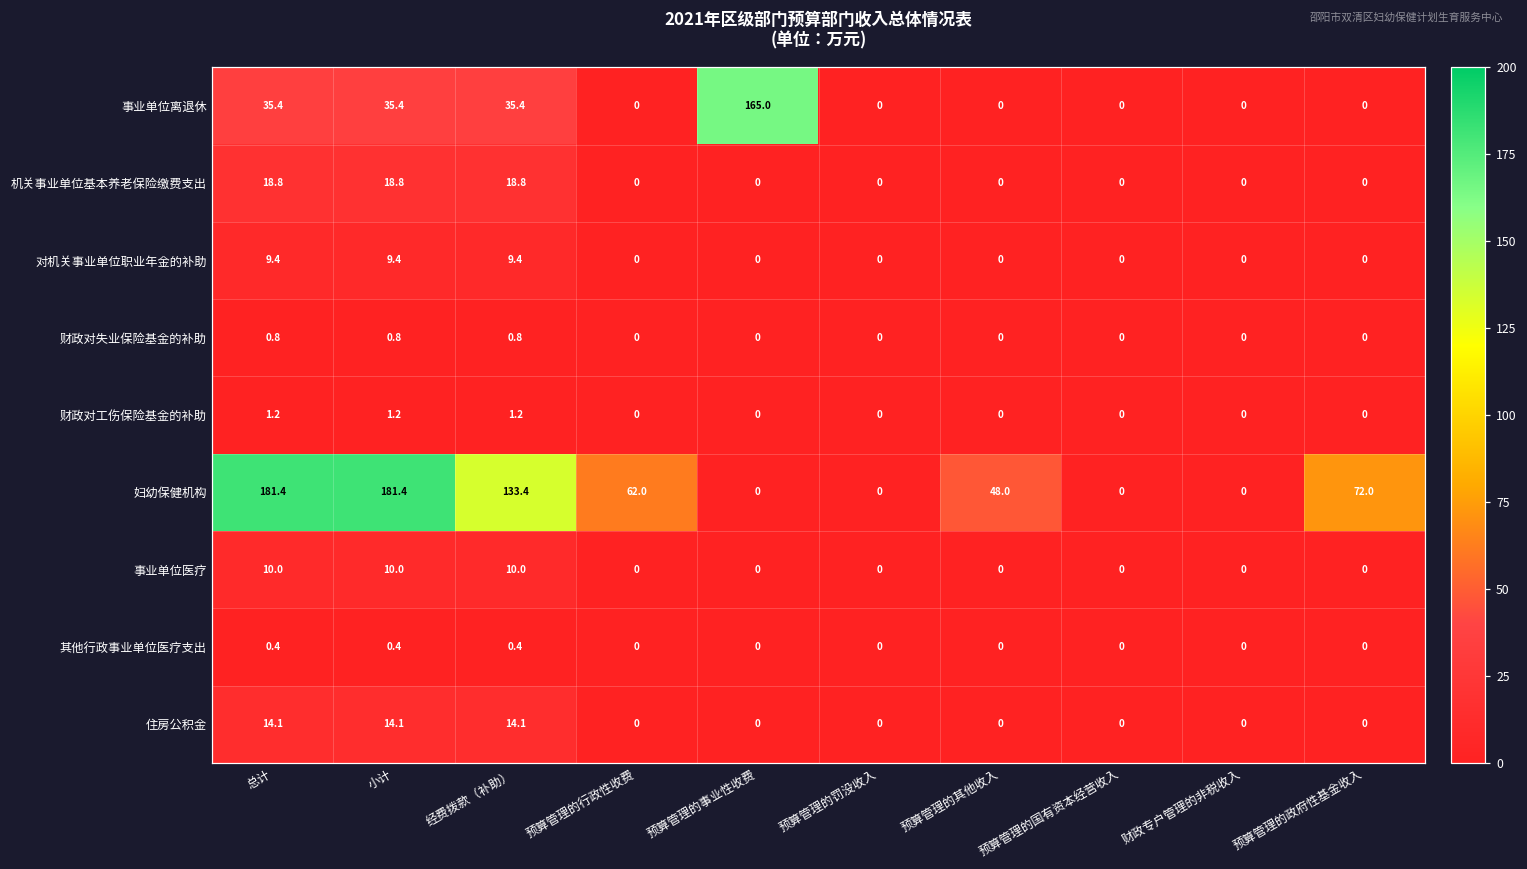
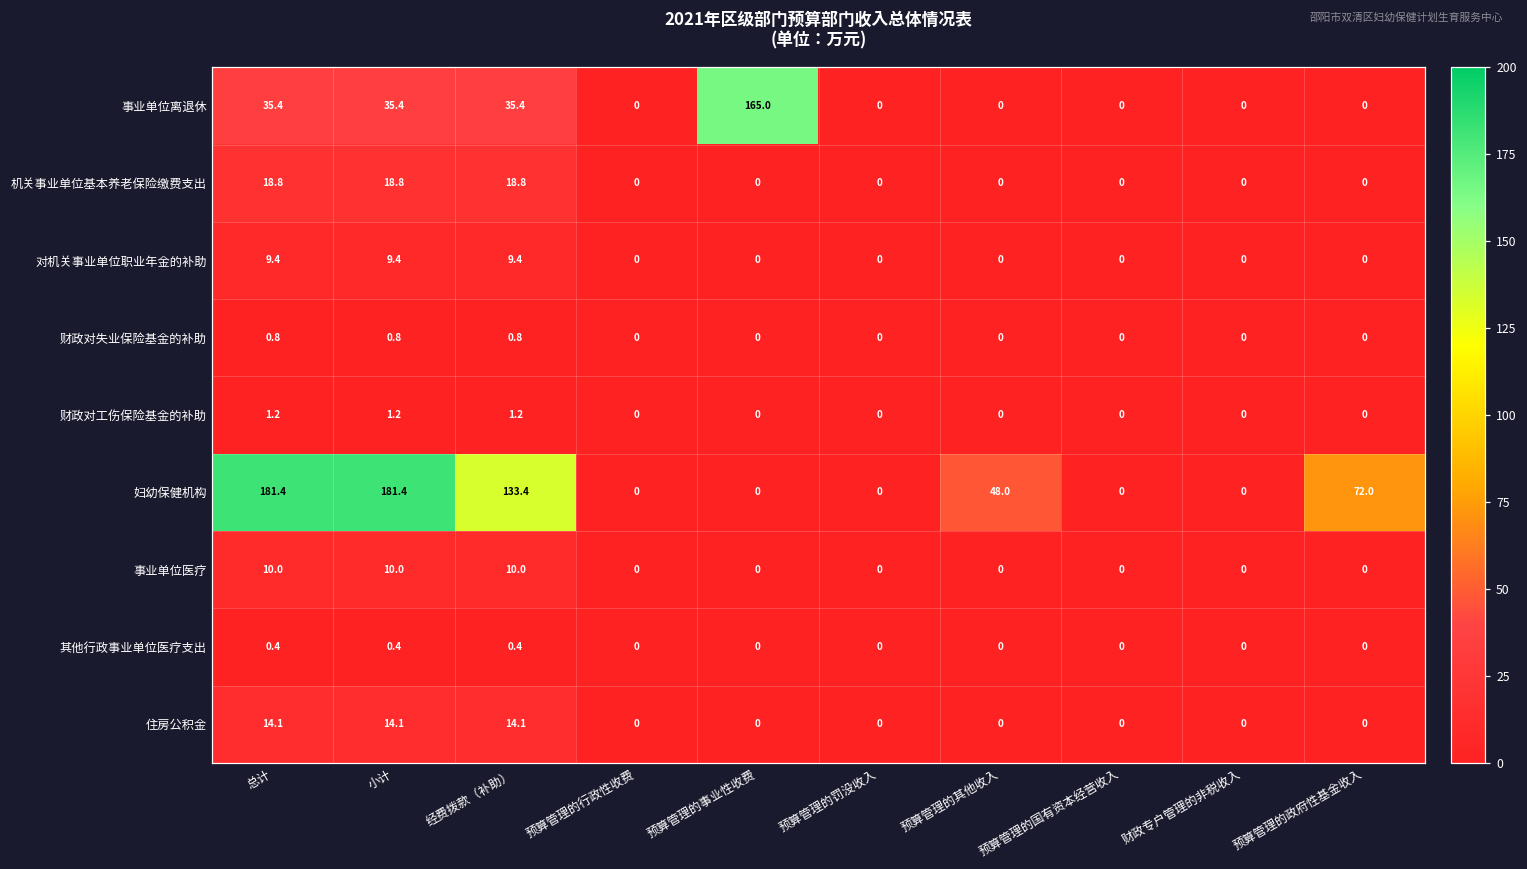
  {
    "事业单位离退休": {
      "总计": 35.4,
      "小计": 35.4,
      "经费拨款（补助）": 35.4,
      "预算管理的行政性收费": 0,
      "预算管理的事业性收费": 165.0,
      "预算管理的罚没收入": 0,
      "预算管理的其他收入": 0,
      "预算管理的国有资本经营收入": 0,
      "财政专户管理的非税收入": 0,
      "预算管理的政府性基金收入": 0
    },
    "机关事业单位基本养老保险缴费支出": {
      "总计": 18.8,
      "小计": 18.8,
      "经费拨款（补助）": 18.8,
      "预算管理的行政性收费": 0,
      "预算管理的事业性收费": 0,
      "预算管理的罚没收入": 0,
      "预算管理的其他收入": 0,
      "预算管理的国有资本经营收入": 0,
      "财政专户管理的非税收入": 0,
      "预算管理的政府性基金收入": 0
    },
    "对机关事业单位职业年金的补助": {
      "总计": 9.4,
      "小计": 9.4,
      "经费拨款（补助）": 9.4,
      "预算管理的行政性收费": 0,
      "预算管理的事业性收费": 0,
      "预算管理的罚没收入": 0,
      "预算管理的其他收入": 0,
      "预算管理的国有资本经营收入": 0,
      "财政专户管理的非税收入": 0,
      "预算管理的政府性基金收入": 0
    },
    "财政对失业保险基金的补助": {
      "总计": 0.8,
      "小计": 0.8,
      "经费拨款（补助）": 0.8,
      "预算管理的行政性收费": 0,
      "预算管理的事业性收费": 0,
      "预算管理的罚没收入": 0,
      "预算管理的其他收入": 0,
      "预算管理的国有资本经营收入": 0,
      "财政专户管理的非税收入": 0,
      "预算管理的政府性基金收入": 0
    },
    "财政对工伤保险基金的补助": {
      "总计": 1.2,
      "小计": 1.2,
      "经费拨款（补助）": 1.2,
      "预算管理的行政性收费": 0,
      "预算管理的事业性收费": 0,
      "预算管理的罚没收入": 0,
      "预算管理的其他收入": 0,
      "预算管理的国有资本经营收入": 0,
      "财政专户管理的非税收入": 0,
      "预算管理的政府性基金收入": 0
    },
    "妇幼保健机构": {
      "总计": 181.4,
      "小计": 181.4,
      "经费拨款（补助）": 133.4,
-     "预算管理的行政性收费": 62.0,
+     "预算管理的行政性收费": 0,
      "预算管理的事业性收费": 0,
      "预算管理的罚没收入": 0,
      "预算管理的其他收入": 48.0,
      "预算管理的国有资本经营收入": 0,
      "财政专户管理的非税收入": 0,
      "预算管理的政府性基金收入": 72.0
    },
    "事业单位医疗": {
      "总计": 10.0,
      "小计": 10.0,
      "经费拨款（补助）": 10.0,
      "预算管理的行政性收费": 0,
      "预算管理的事业性收费": 0,
      "预算管理的罚没收入": 0,
      "预算管理的其他收入": 0,
      "预算管理的国有资本经营收入": 0,
      "财政专户管理的非税收入": 0,
      "预算管理的政府性基金收入": 0
    },
    "其他行政事业单位医疗支出": {
      "总计": 0.4,
      "小计": 0.4,
      "经费拨款（补助）": 0.4,
      "预算管理的行政性收费": 0,
      "预算管理的事业性收费": 0,
      "预算管理的罚没收入": 0,
      "预算管理的其他收入": 0,
      "预算管理的国有资本经营收入": 0,
      "财政专户管理的非税收入": 0,
      "预算管理的政府性基金收入": 0
    },
    "住房公积金": {
      "总计": 14.1,
      "小计": 14.1,
      "经费拨款（补助）": 14.1,
      "预算管理的行政性收费": 0,
      "预算管理的事业性收费": 0,
      "预算管理的罚没收入": 0,
      "预算管理的其他收入": 0,
      "预算管理的国有资本经营收入": 0,
      "财政专户管理的非税收入": 0,
      "预算管理的政府性基金收入": 0
    }
  }
